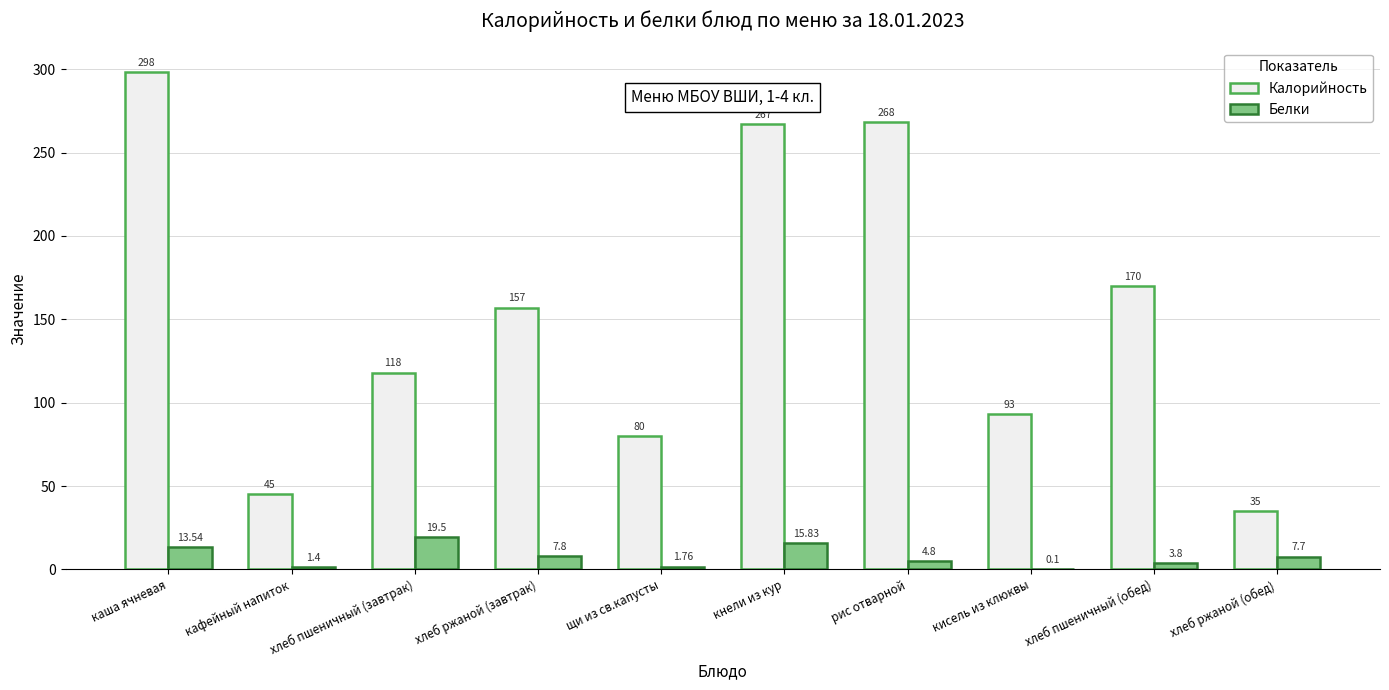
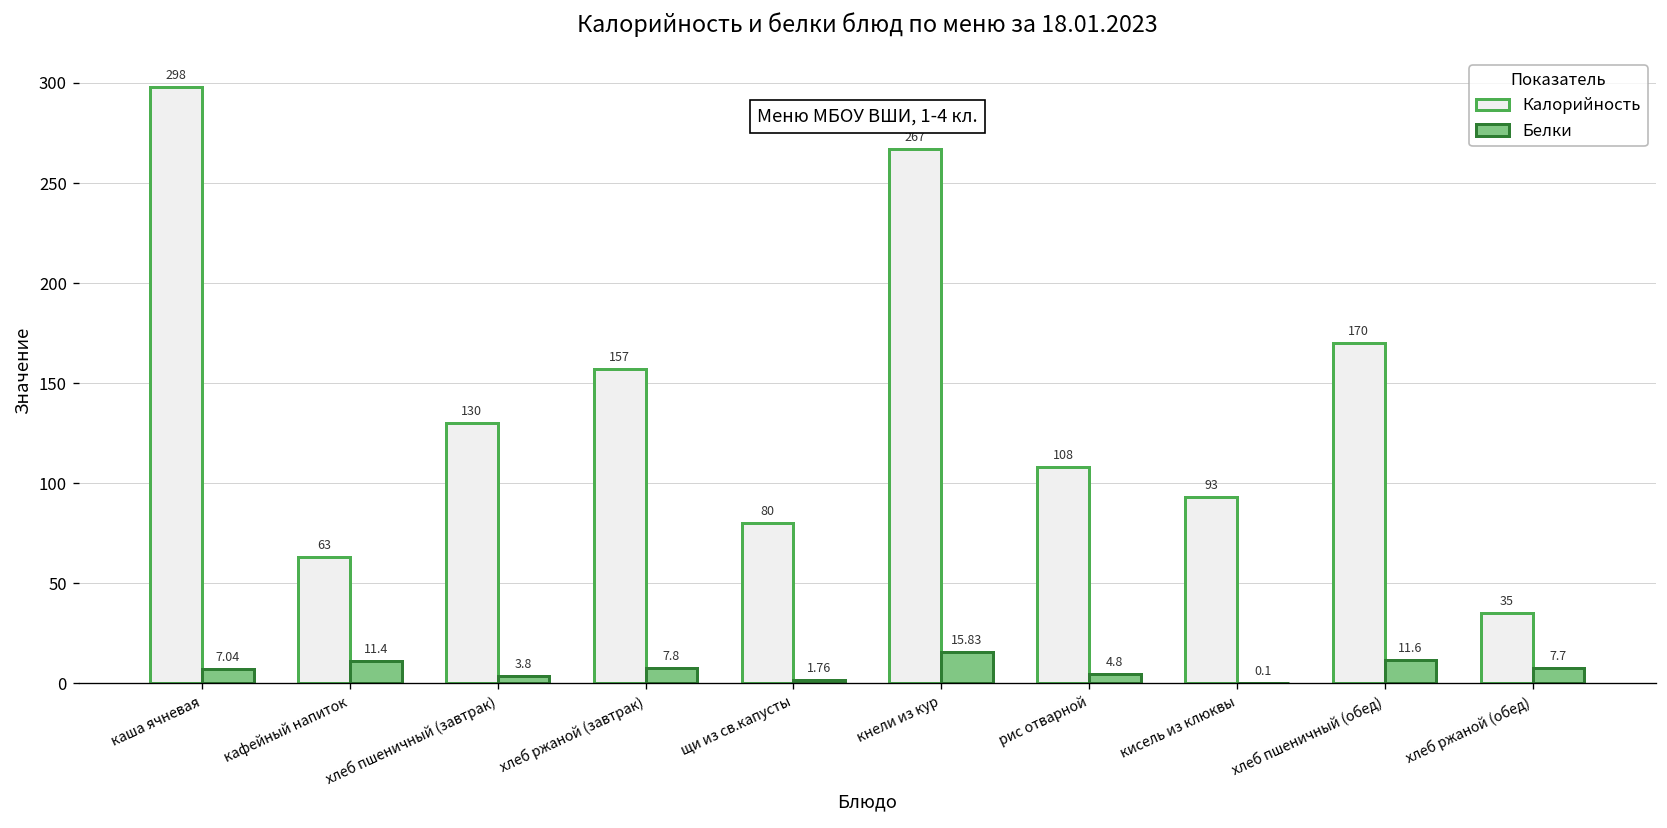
  {
    "Калорийность": {
      "каша ячневая": 298,
-     "кафейный напиток": 45,
-     "хлеб пшеничный (завтрак)": 118,
+     "кафейный напиток": 63,
+     "хлеб пшеничный (завтрак)": 130,
      "хлеб ржаной (завтрак)": 157,
      "щи из св.капусты": 80,
-     "рис отварной": 268,
+     "рис отварной": 108,
      "кисель из клюквы": 93,
      "хлеб пшеничный (обед)": 170,
      "хлеб ржаной (обед)": 35
    },
    "Белки": {
-     "каша ячневая": 13.54,
-     "кафейный напиток": 1.4,
-     "хлеб пшеничный (завтрак)": 19.5,
+     "каша ячневая": 7.04,
+     "кафейный напиток": 11.4,
+     "хлеб пшеничный (завтрак)": 3.8,
      "хлеб ржаной (завтрак)": 7.8,
      "щи из св.капусты": 1.76,
      "кнели из кур": 15.83,
      "рис отварной": 4.8,
      "кисель из клюквы": 0.1,
-     "хлеб пшеничный (обед)": 3.8,
+     "хлеб пшеничный (обед)": 11.6,
      "хлеб ржаной (обед)": 7.7
    }
  }
